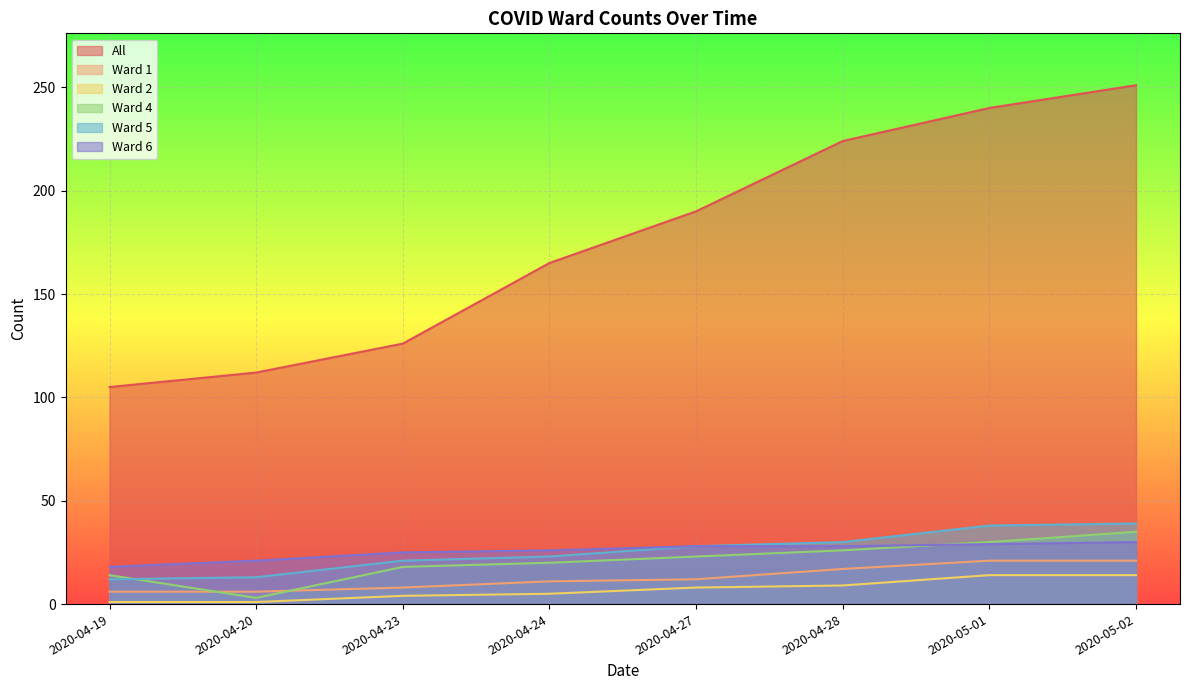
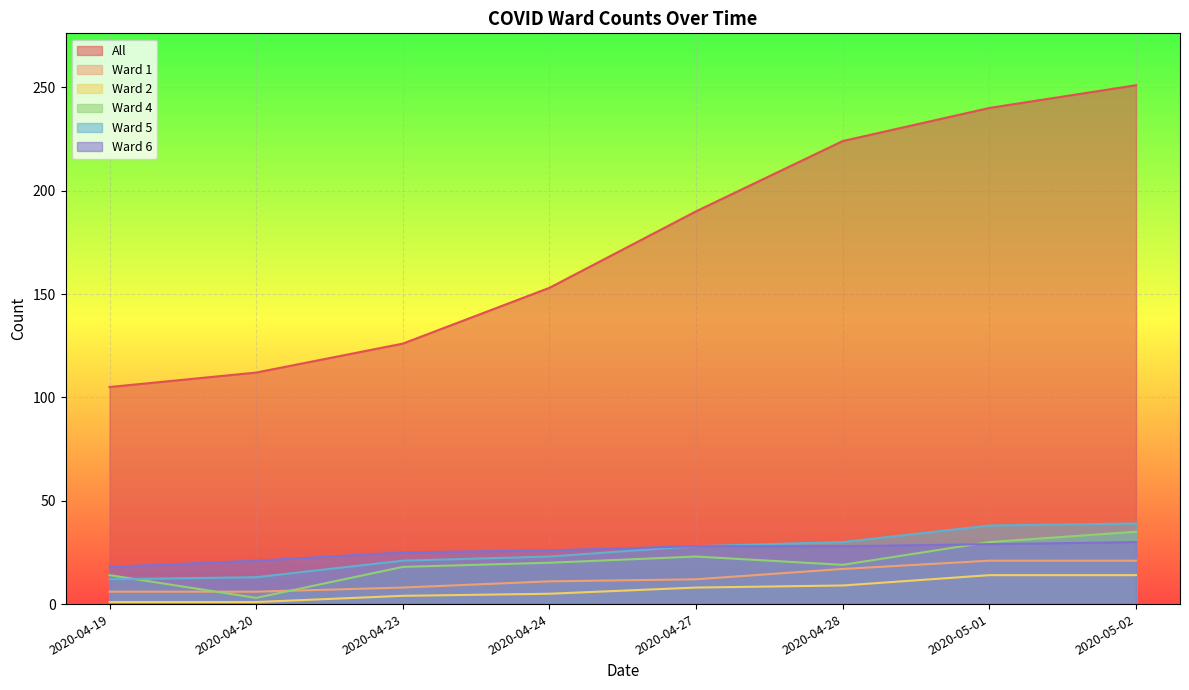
  {
    "All": {
      "2020-04-19": 105,
      "2020-04-20": 112,
      "2020-04-23": 126,
-     "2020-04-24": 165,
+     "2020-04-24": 153,
      "2020-04-27": 190,
      "2020-04-28": 224,
      "2020-05-01": 240,
      "2020-05-02": 251
    },
    "Ward 4": {
      "2020-04-19": 14,
      "2020-04-20": 3,
      "2020-04-23": 18,
      "2020-04-24": 20,
      "2020-04-27": 23,
-     "2020-04-28": 26,
+     "2020-04-28": 19,
      "2020-05-02": 35
    }
  }
